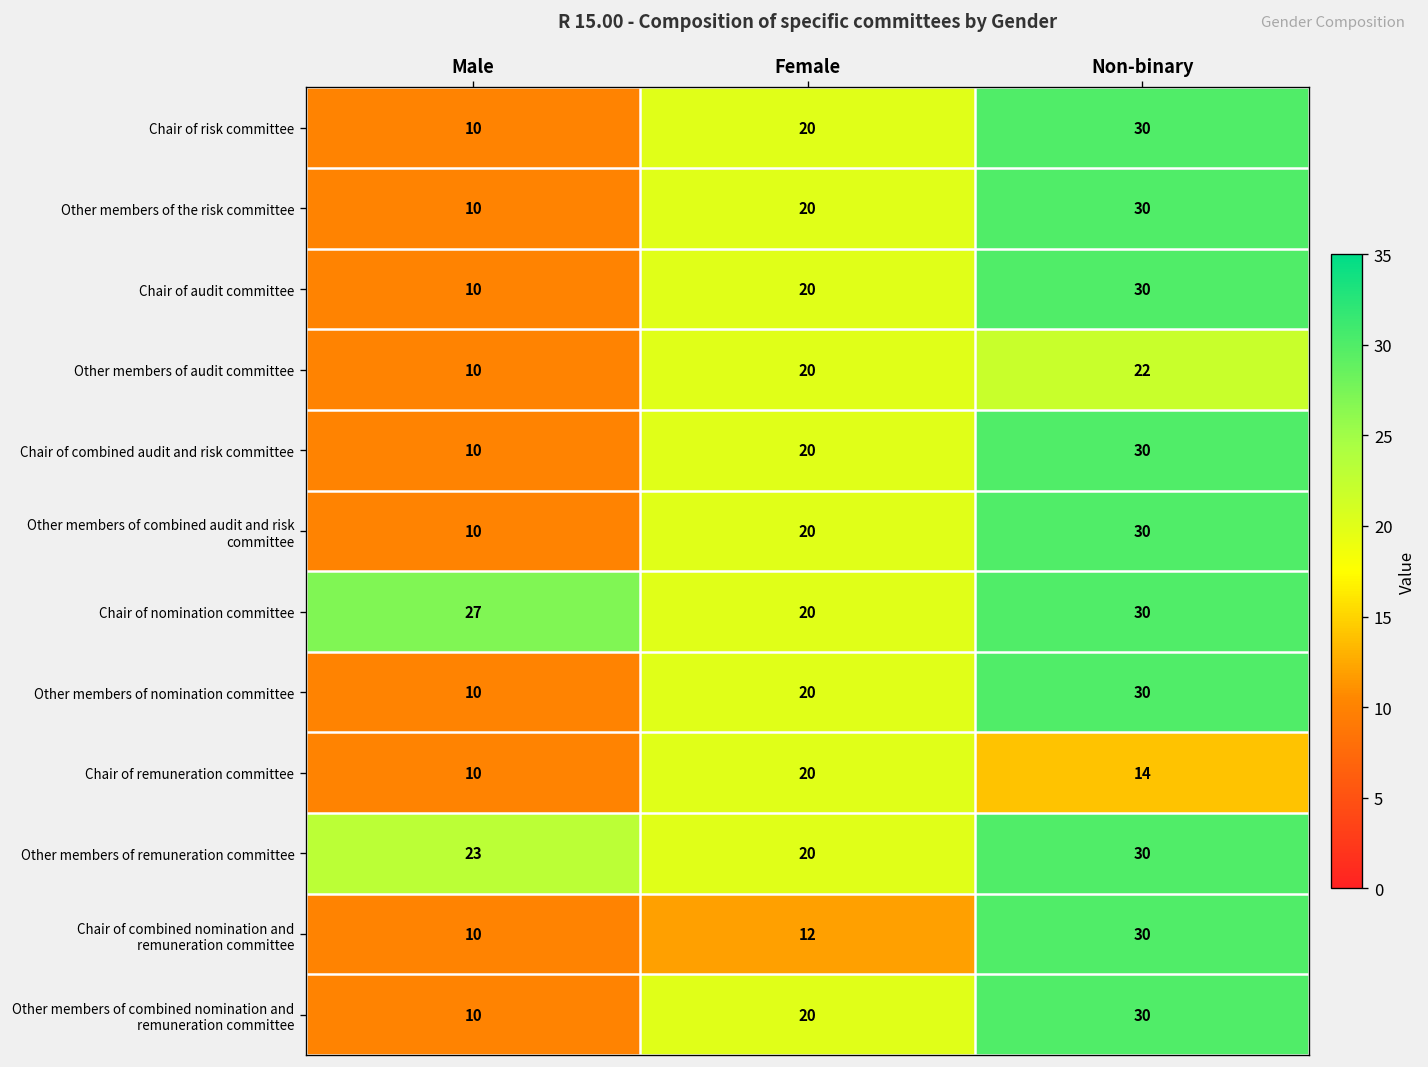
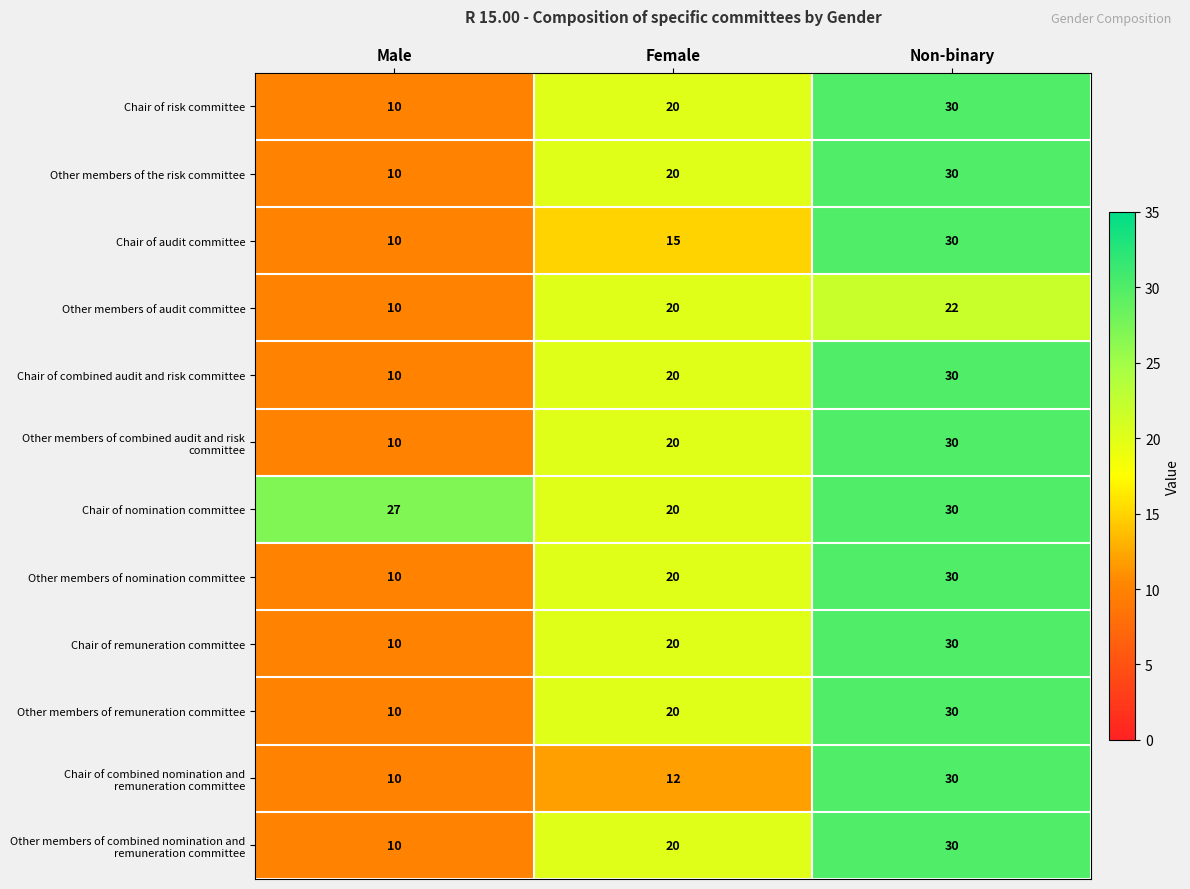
  {
    "Chair of risk committee": {
      "Male": 10,
      "Female": 20,
      "Non-binary": 30
    },
    "Other members of the risk committee": {
      "Male": 10,
      "Female": 20,
      "Non-binary": 30
    },
    "Chair of audit committee": {
      "Male": 10,
-     "Female": 20,
+     "Female": 15,
      "Non-binary": 30
    },
    "Other members of audit committee": {
      "Male": 10,
      "Female": 20,
      "Non-binary": 22
    },
    "Chair of combined audit and risk committee": {
      "Male": 10,
      "Female": 20,
      "Non-binary": 30
    },
    "Other members of combined audit and risk committee": {
      "Male": 10,
      "Female": 20,
      "Non-binary": 30
    },
    "Chair of nomination committee": {
      "Male": 27,
      "Female": 20,
      "Non-binary": 30
    },
    "Other members of nomination committee": {
      "Male": 10,
      "Female": 20,
      "Non-binary": 30
    },
    "Chair of remuneration committee": {
      "Male": 10,
      "Female": 20,
-     "Non-binary": 14
+     "Non-binary": 30
    },
    "Other members of remuneration committee": {
-     "Male": 23,
+     "Male": 10,
      "Female": 20,
      "Non-binary": 30
    },
    "Chair of combined nomination and remuneration committee": {
      "Male": 10,
      "Female": 12,
      "Non-binary": 30
    },
    "Other members of combined nomination and remuneration committee": {
      "Male": 10,
      "Female": 20,
      "Non-binary": 30
    }
  }
